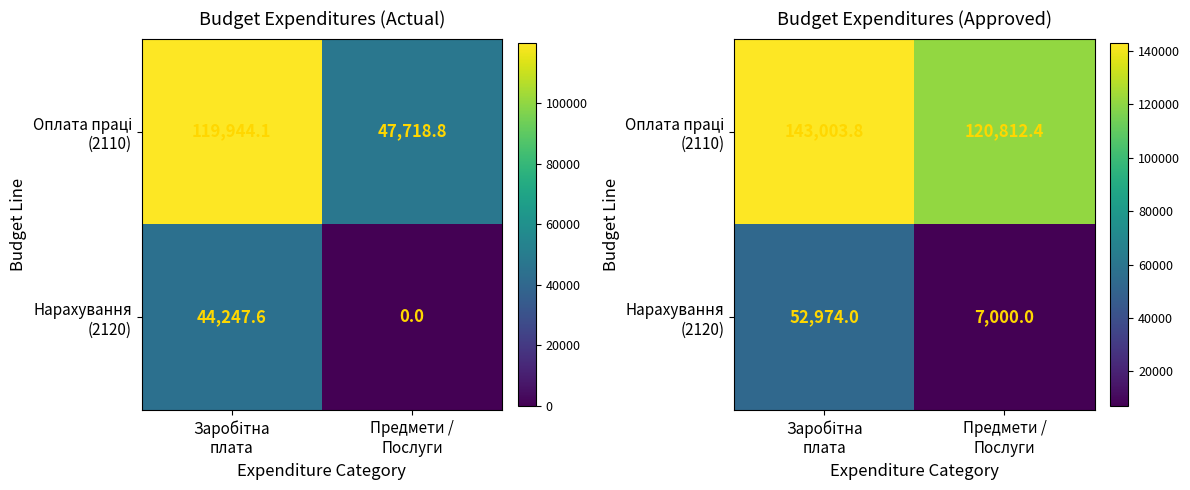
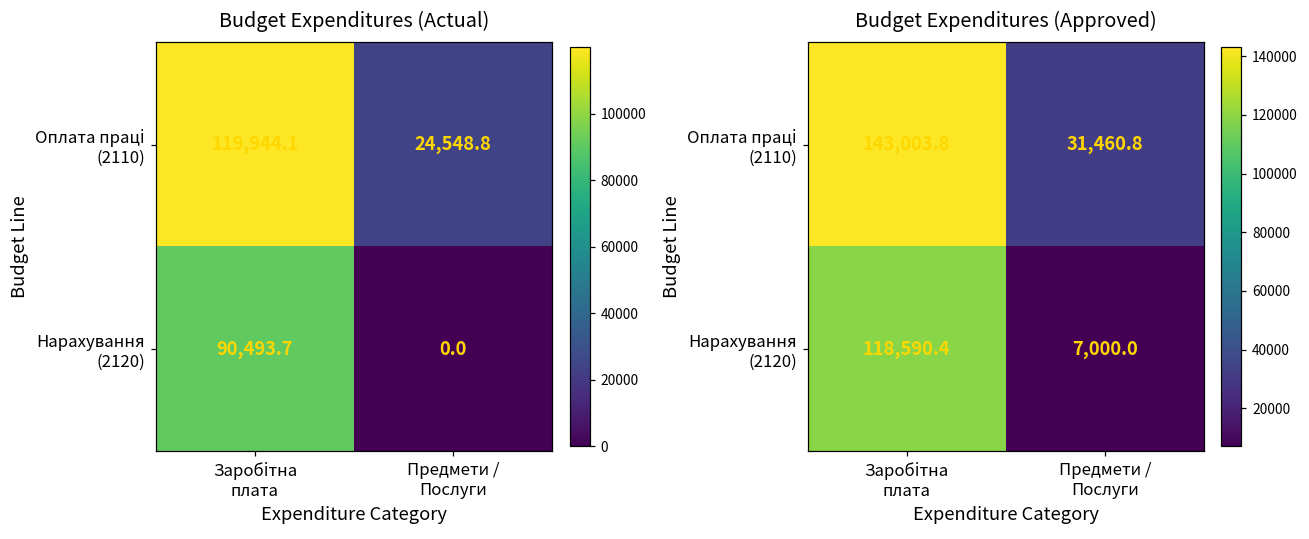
  {
    "Budget Expenditures (Actual)": {
      "Оплата праці (2110)": {
-       "Предмети / Послуги": "47,718.8"
+       "Предмети / Послуги": "24,548.8"
      },
      "Нарахування (2120)": {
-       "Заробітна плата": "44,247.6",
+       "Заробітна плата": "90,493.7",
        "Предмети / Послуги": "0.0"
      }
    },
    "Budget Expenditures (Approved)": {
      "Оплата праці (2110)": {
-       "Предмети / Послуги": "120,812.4"
+       "Предмети / Послуги": "31,460.8"
      },
      "Нарахування (2120)": {
-       "Заробітна плата": "52,974.0",
+       "Заробітна плата": "118,590.4",
        "Предмети / Послуги": "7,000.0"
      }
    }
  }
